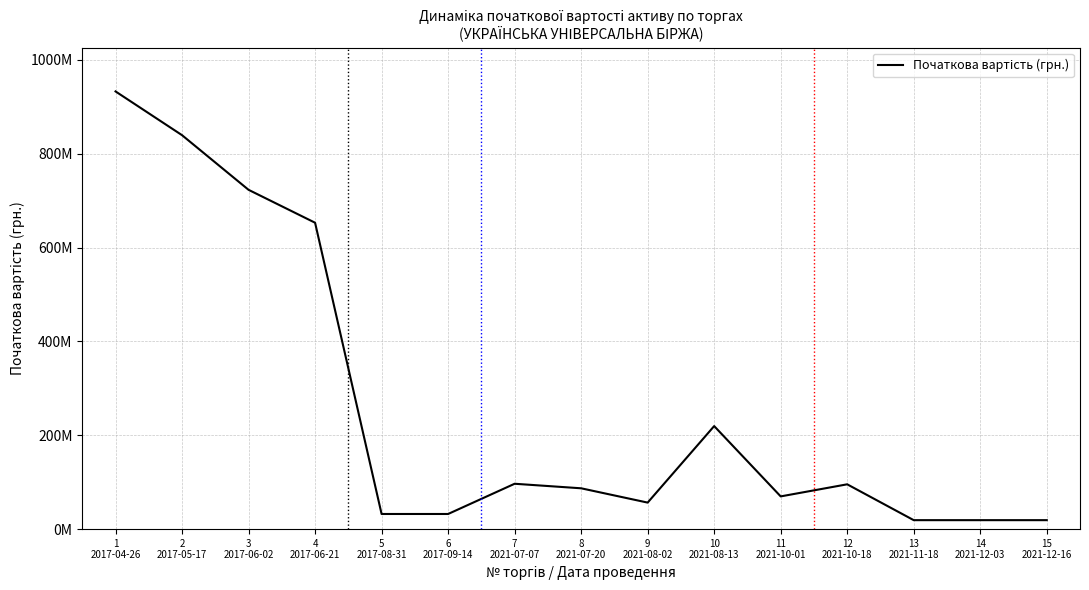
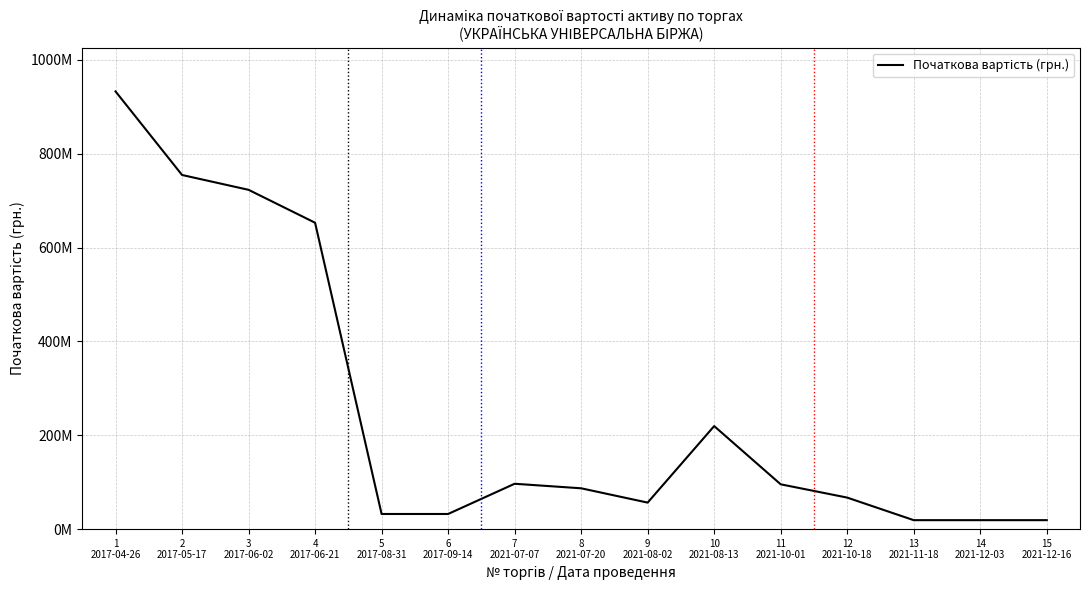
  {
    "1 2017-04-26": 930000000,
-   "2 2017-05-17": 840000000,
+   "2 2017-05-17": 750000000,
    "3 2017-06-02": 720000000,
    "4 2017-06-21": 650000000,
    "5 2017-08-31": 30000000,
    "6 2017-09-14": 30000000,
    "7 2021-07-07": 100000000,
    "8 2021-07-20": 90000000,
    "9 2021-08-02": 60000000,
    "10 2021-08-13": 220000000,
-   "11 2021-10-01": 70000000,
-   "12 2021-10-18": 100000000,
+   "11 2021-10-01": 100000000,
+   "12 2021-10-18": 70000000,
    "13 2021-11-18": 20000000,
    "14 2021-12-03": 20000000,
    "15 2021-12-16": 20000000
  }
